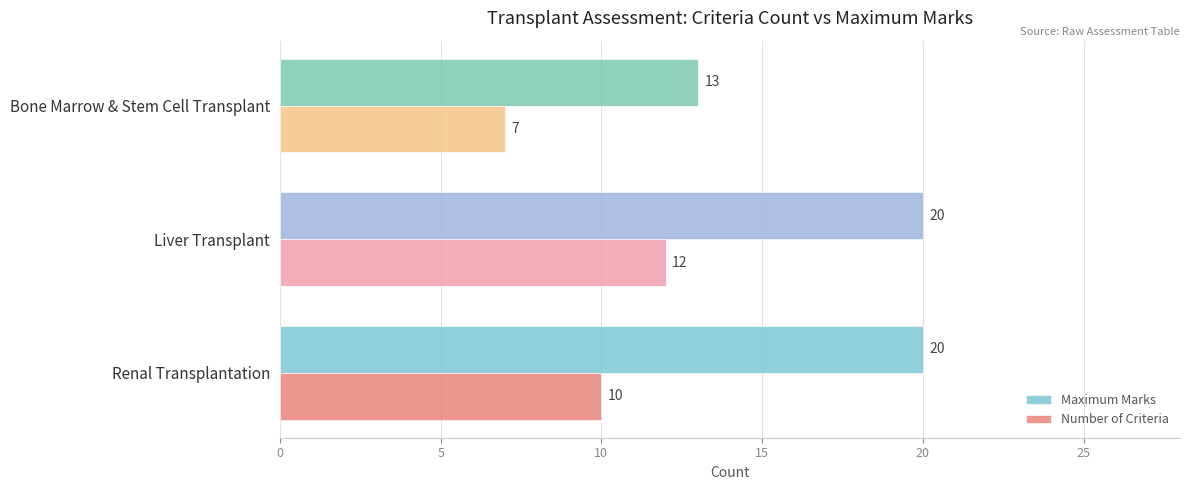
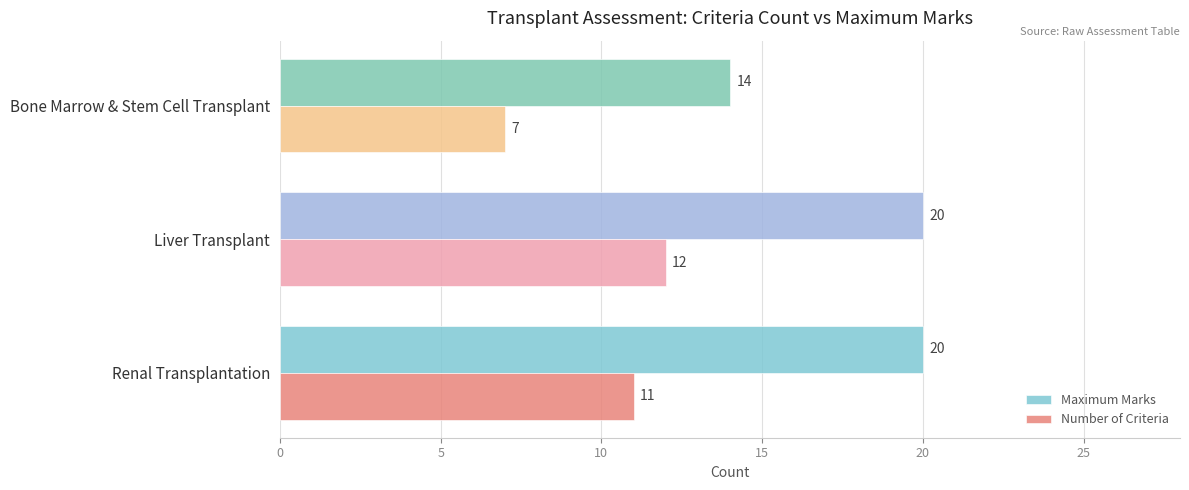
  {
    "Maximum Marks": {
-     "Bone Marrow & Stem Cell Transplant": 13,
+     "Bone Marrow & Stem Cell Transplant": 14,
      "Liver Transplant": 20,
      "Renal Transplantation": 20
    },
    "Number of Criteria": {
      "Bone Marrow & Stem Cell Transplant": 7,
      "Liver Transplant": 12,
-     "Renal Transplantation": 10
+     "Renal Transplantation": 11
    }
  }
